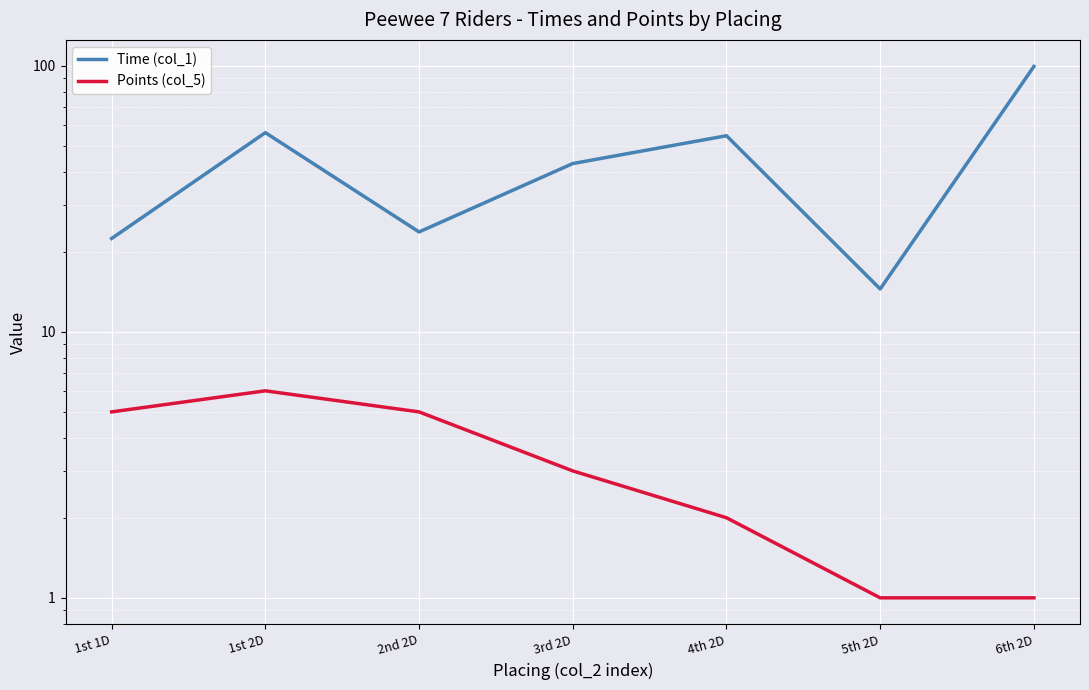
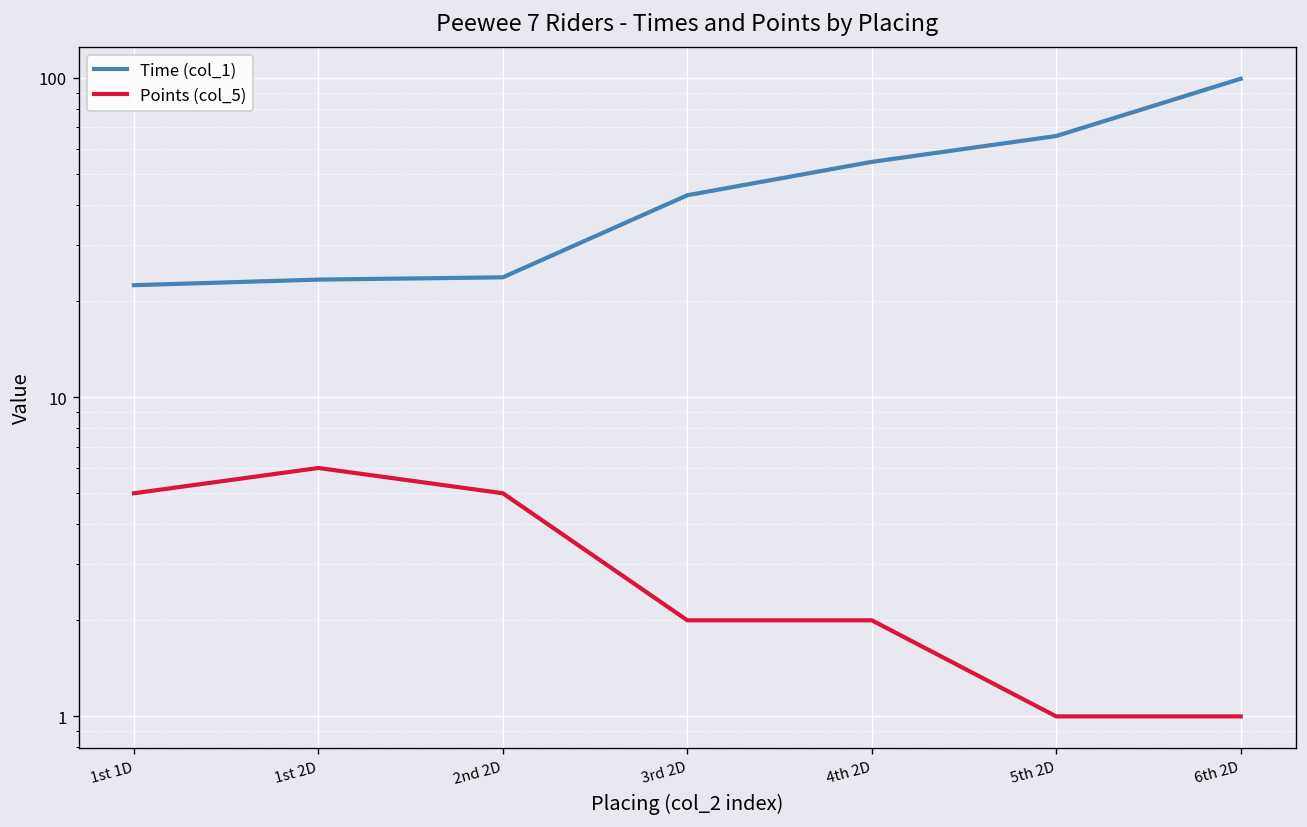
  {
    "Time (col_1)": {
      "1st 1D": 22,
-     "1st 2D": 56,
+     "1st 2D": 23,
      "2nd 2D": 24,
      "3rd 2D": 43,
      "4th 2D": 55,
-     "5th 2D": 14,
+     "5th 2D": 66,
      "6th 2D": 99
    },
    "Points (col_5)": {
      "1st 1D": 5,
      "1st 2D": 6,
      "2nd 2D": 5,
-     "3rd 2D": 3,
+     "3rd 2D": 2,
      "4th 2D": 2,
      "5th 2D": 1,
      "6th 2D": 1
    }
  }
